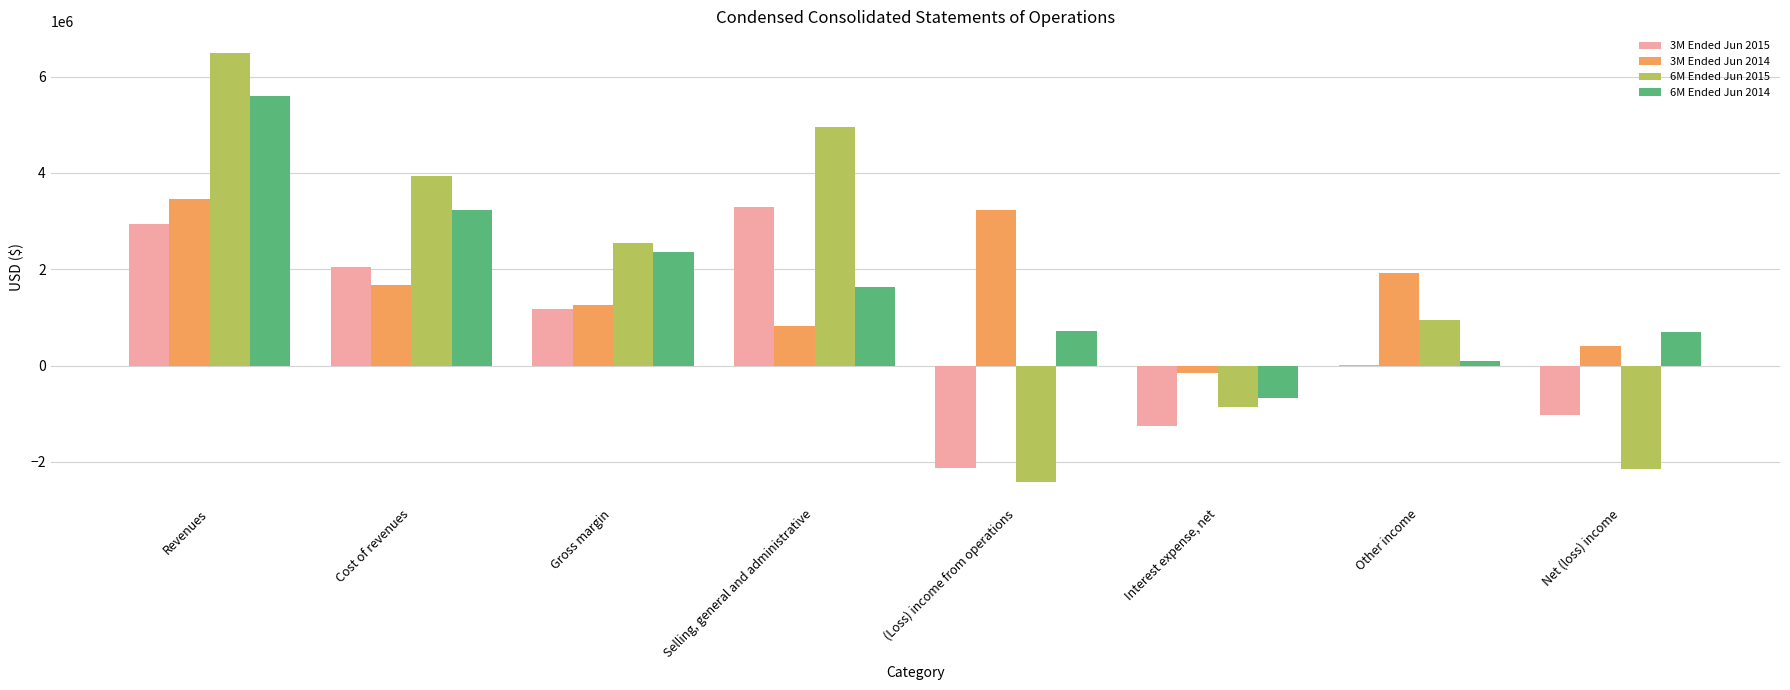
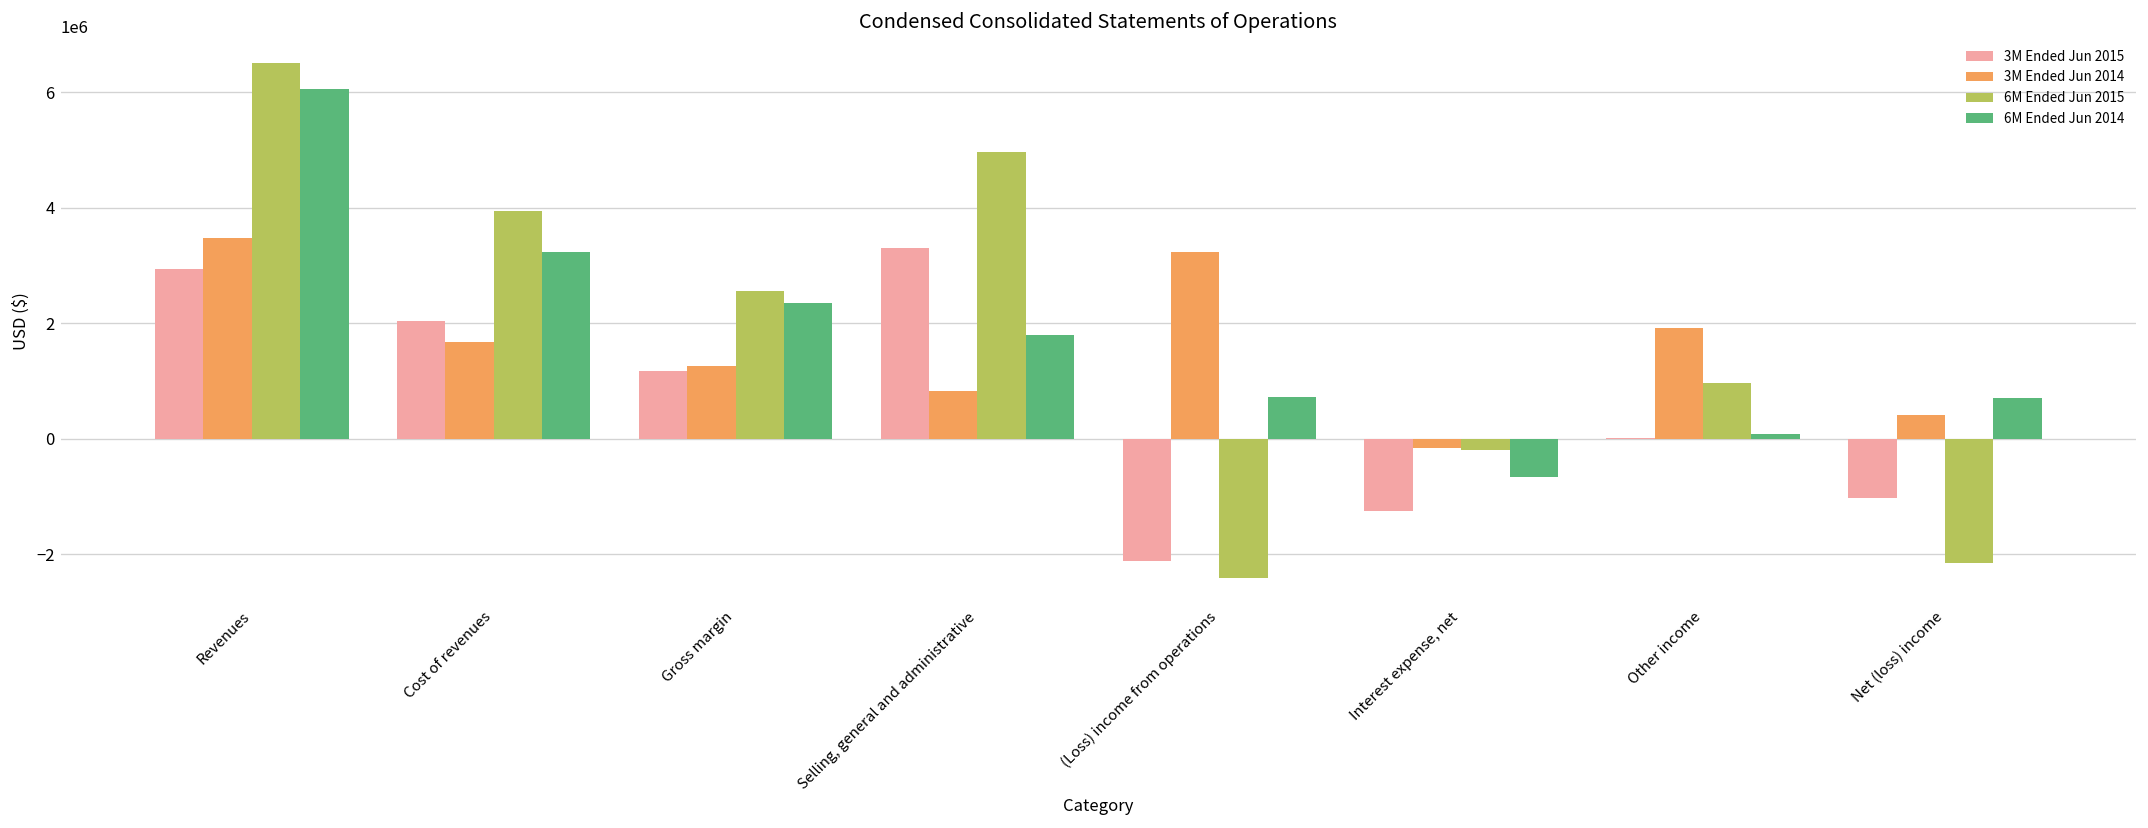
  {
    "3M Ended Jun 2015": {
      "Revenues": 2900000,
      "Cost of revenues": 2000000,
      "Gross margin": 1200000,
      "Selling, general and administrative": 3300000,
      "(Loss) income from operations": -2100000,
      "Interest expense, net": -1300000,
      "Net (loss) income": -1000000
    },
    "3M Ended Jun 2014": {
      "Revenues": 3500000,
      "Cost of revenues": 1700000,
      "Gross margin": 1300000,
      "Selling, general and administrative": 800000,
      "(Loss) income from operations": 3200000,
      "Interest expense, net": -200000,
      "Other income": 1900000,
      "Net (loss) income": 400000
    },
    "6M Ended Jun 2015": {
      "Revenues": 6500000,
      "Cost of revenues": 3900000,
      "Gross margin": 2600000,
      "Selling, general and administrative": 5000000,
      "(Loss) income from operations": -2400000,
-     "Interest expense, net": -900000,
+     "Interest expense, net": -200000,
      "Other income": 1000000,
      "Net (loss) income": -2100000
    },
    "6M Ended Jun 2014": {
-     "Revenues": 5600000,
+     "Revenues": 6100000,
      "Cost of revenues": 3200000,
      "Gross margin": 2400000,
-     "Selling, general and administrative": 1600000,
+     "Selling, general and administrative": 1800000,
      "(Loss) income from operations": 700000,
      "Interest expense, net": -700000,
      "Other income": 100000,
      "Net (loss) income": 700000
    }
  }
